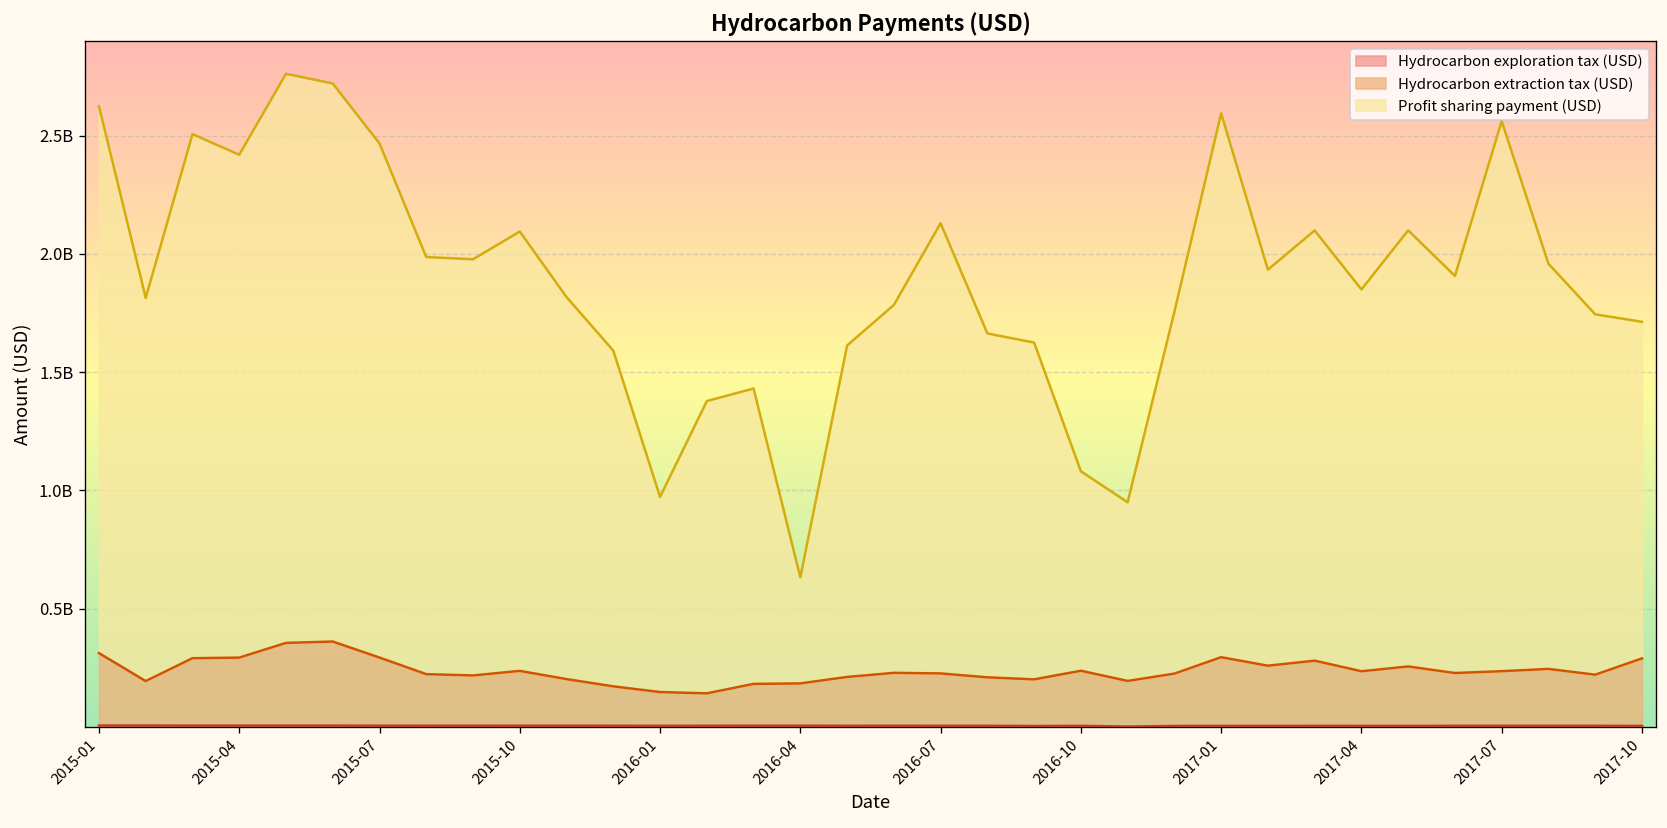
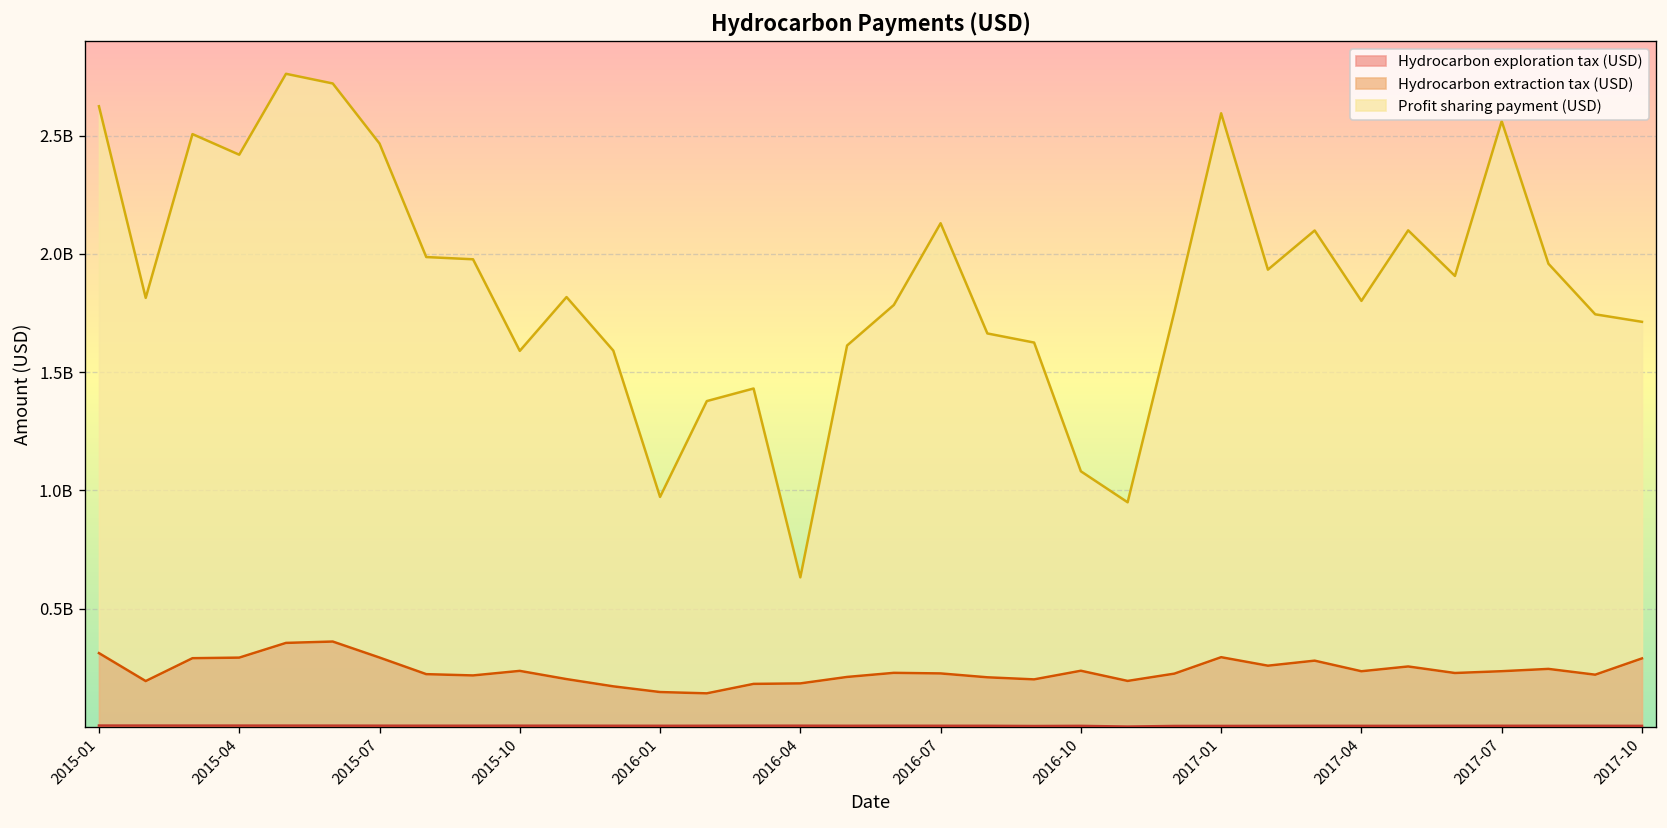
  {
    "Profit sharing payment (USD)": {
      "2015-01": 2310000000,
      "2015-04": 2130000000,
      "2015-07": 2170000000,
-     "2015-10": 1860000000,
+     "2015-10": 1350000000,
      "2016-01": 830000000,
      "2016-04": 450000000,
      "2016-07": 1900000000,
      "2016-10": 840000000,
      "2017-01": 2300000000,
-     "2017-04": 1610000000,
+     "2017-04": 1570000000,
      "2017-10": 1420000000
    }
  }
